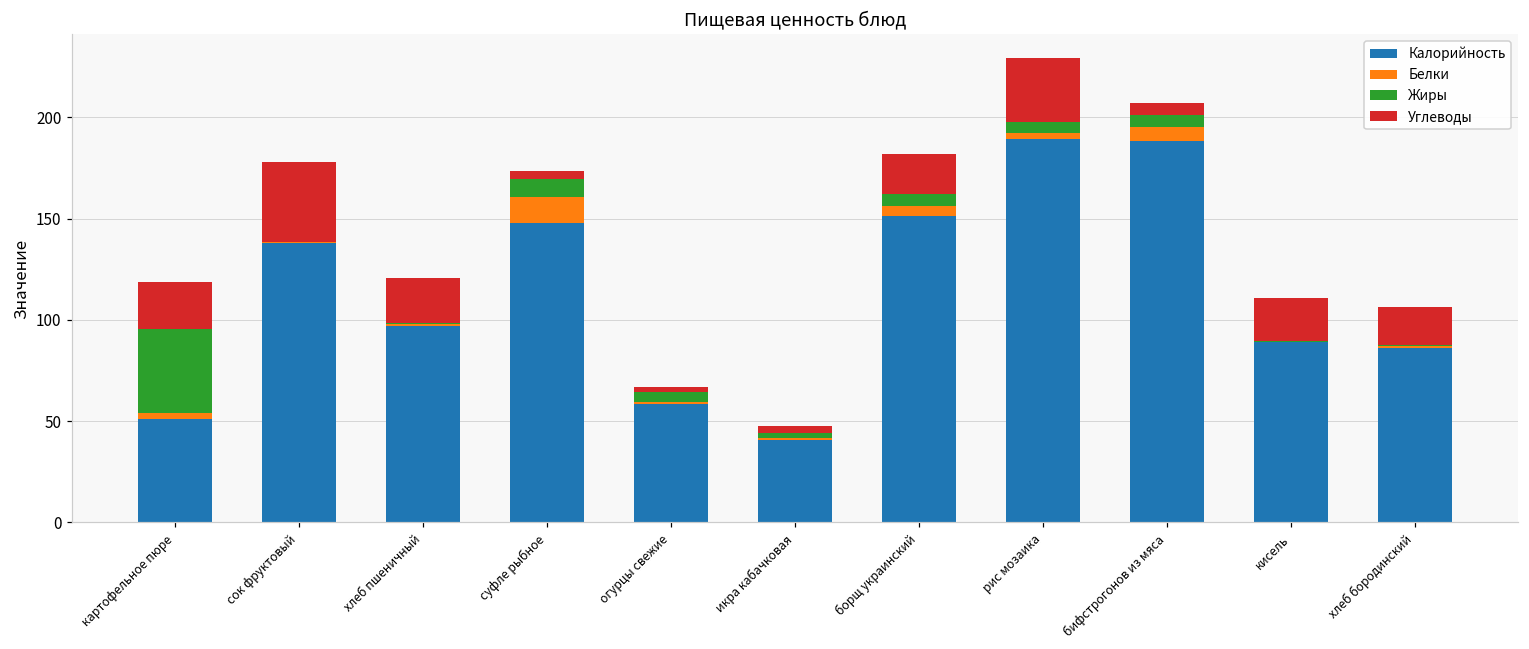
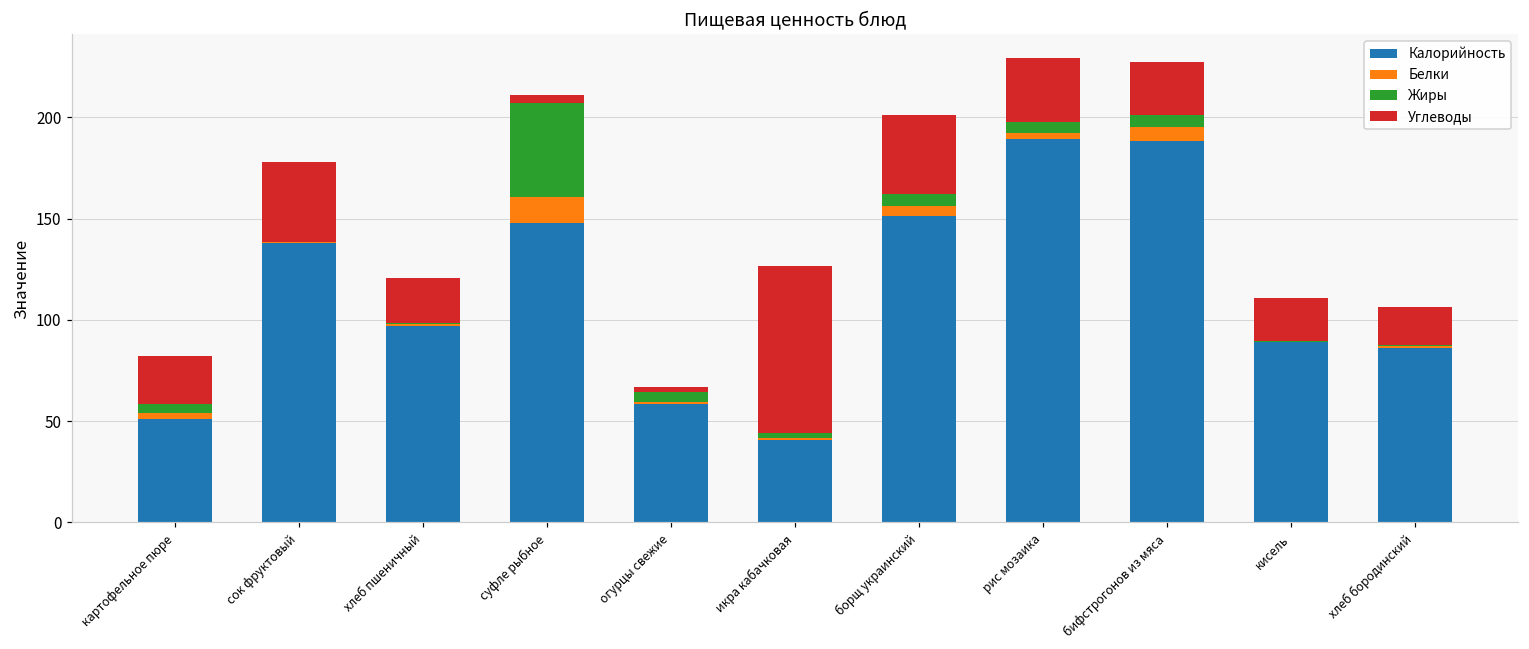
  {
    "Калорийность": {
      "картофельное пюре": 51,
      "сок фруктовый": 138,
      "хлеб пшеничный": 97,
      "суфле рыбное": 148,
      "огурцы свежие": 59,
      "икра кабачковая": 41,
      "борщ украинский": 152,
      "рис мозаика": 189,
      "бифстрогонов из мяса": 189,
      "кисель": 89,
      "хлеб бородинский": 86
    },
    "Белки": {
      "картофельное пюре": 3,
      "суфле рыбное": 13,
      "борщ украинский": 5,
      "рис мозаика": 3,
      "бифстрогонов из мяса": 7
    },
    "Жиры": {
-     "картофельное пюре": 41,
+     "картофельное пюре": 4,
      "сок фруктовый": 0,
-     "суфле рыбное": 9,
+     "суфле рыбное": 47,
      "огурцы свежие": 5,
      "икра кабачковая": 3,
      "борщ украинский": 6,
      "рис мозаика": 6,
      "бифстрогонов из мяса": 6
    },
    "Углеводы": {
      "картофельное пюре": 24,
      "сок фруктовый": 39,
      "хлеб пшеничный": 22,
      "суфле рыбное": 4,
      "огурцы свежие": 3,
-     "икра кабачковая": 3,
-     "борщ украинский": 20,
+     "икра кабачковая": 82,
+     "борщ украинский": 39,
      "рис мозаика": 32,
-     "бифстрогонов из мяса": 6,
+     "бифстрогонов из мяса": 26,
      "кисель": 22,
      "хлеб бородинский": 19
    }
  }
